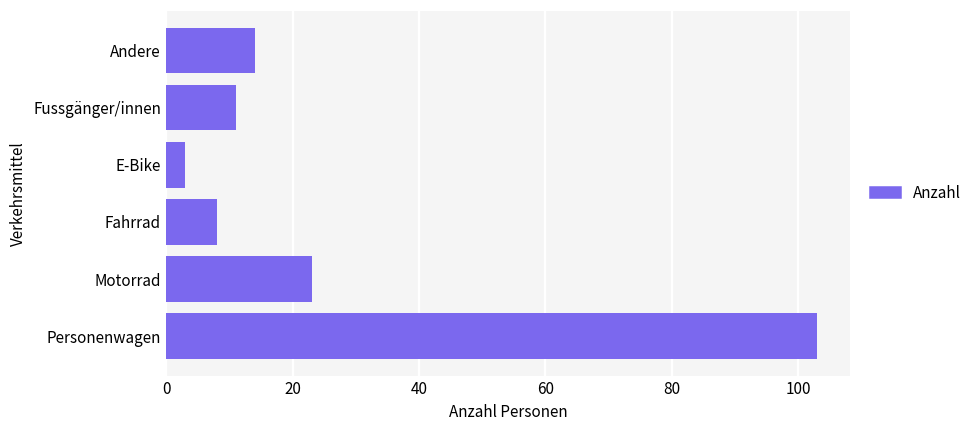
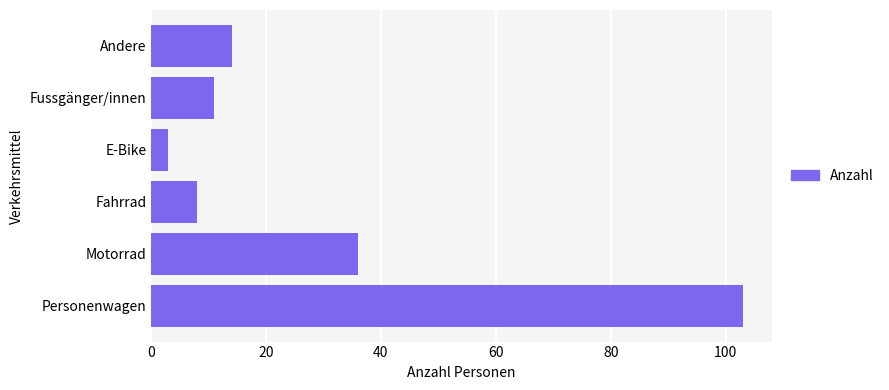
  {
    "Andere": 14,
    "Fussgänger/innen": 11,
    "E-Bike": 3,
    "Fahrrad": 8,
-   "Motorrad": 23,
+   "Motorrad": 36,
    "Personenwagen": 103
  }
